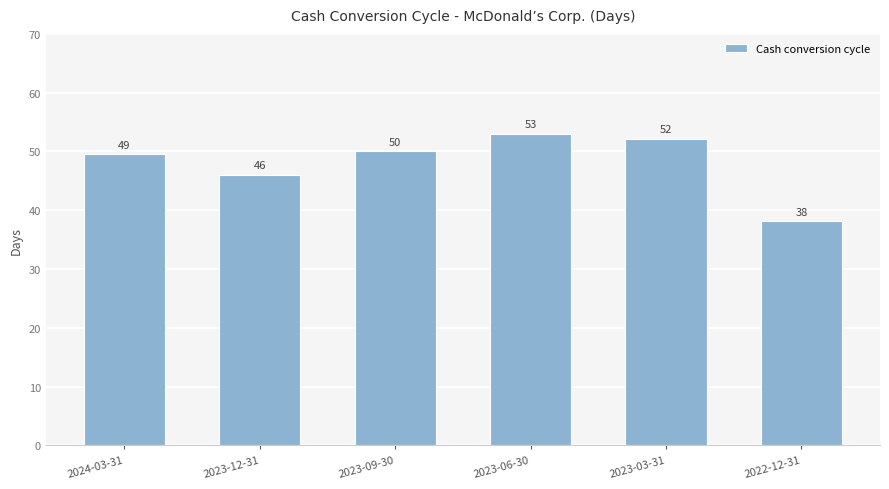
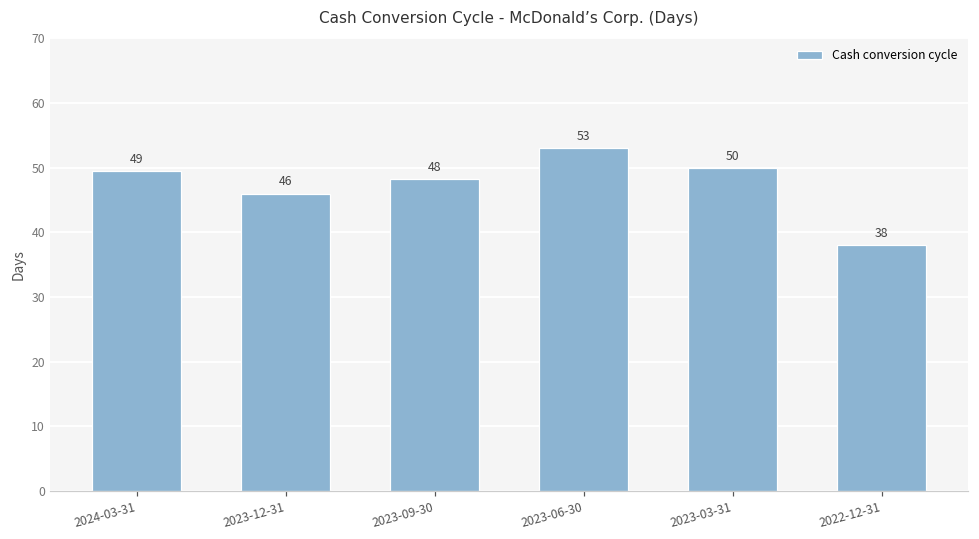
  {
    "2024-03-31": 49,
    "2023-12-31": 46,
-   "2023-09-30": 50,
+   "2023-09-30": 48,
    "2023-06-30": 53,
-   "2023-03-31": 52,
+   "2023-03-31": 50,
    "2022-12-31": 38
  }
